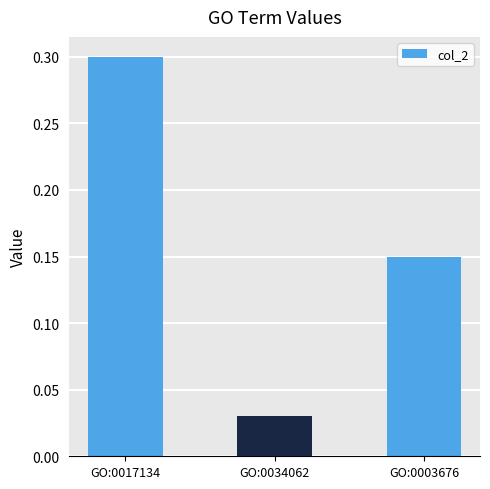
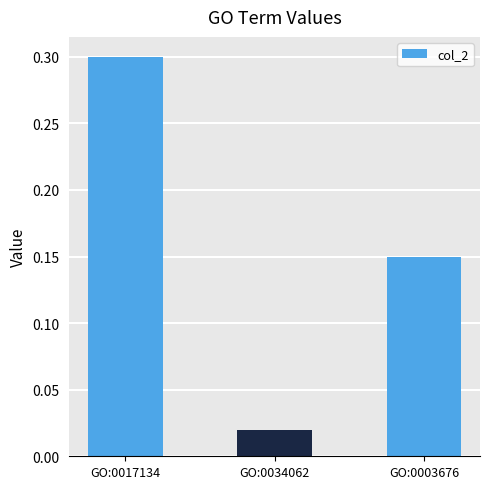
  {
    "GO:0017134": 0.30,
-   "GO:0034062": 0.03,
+   "GO:0034062": 0.02,
    "GO:0003676": 0.15
  }
